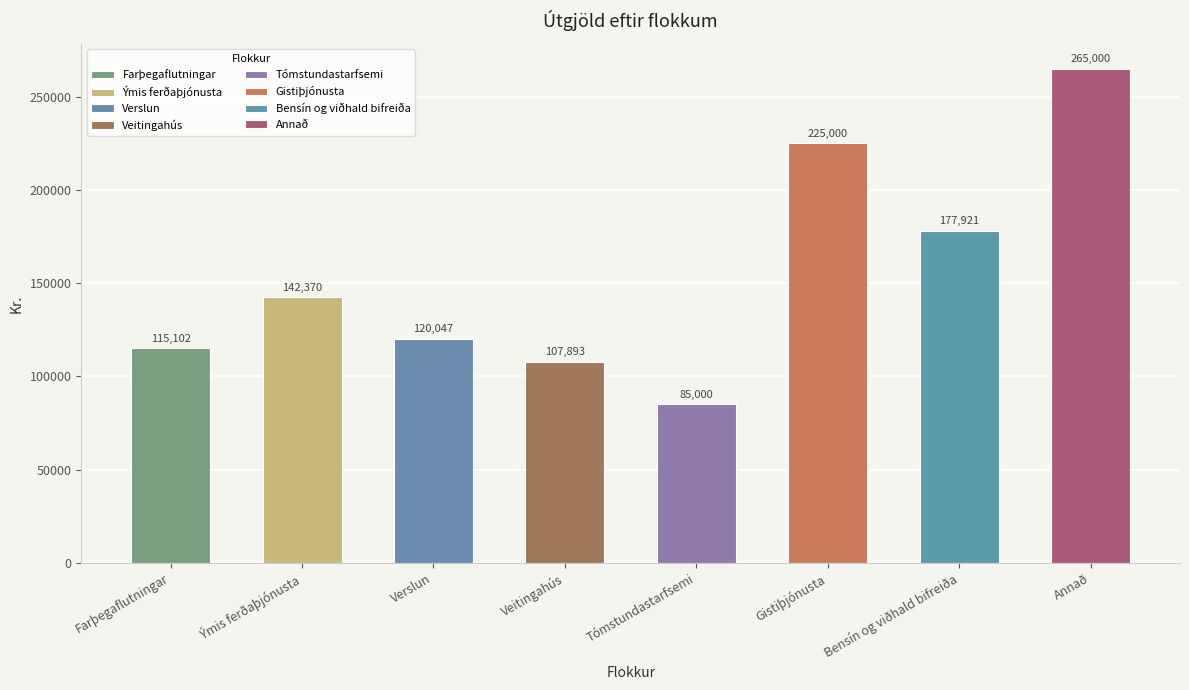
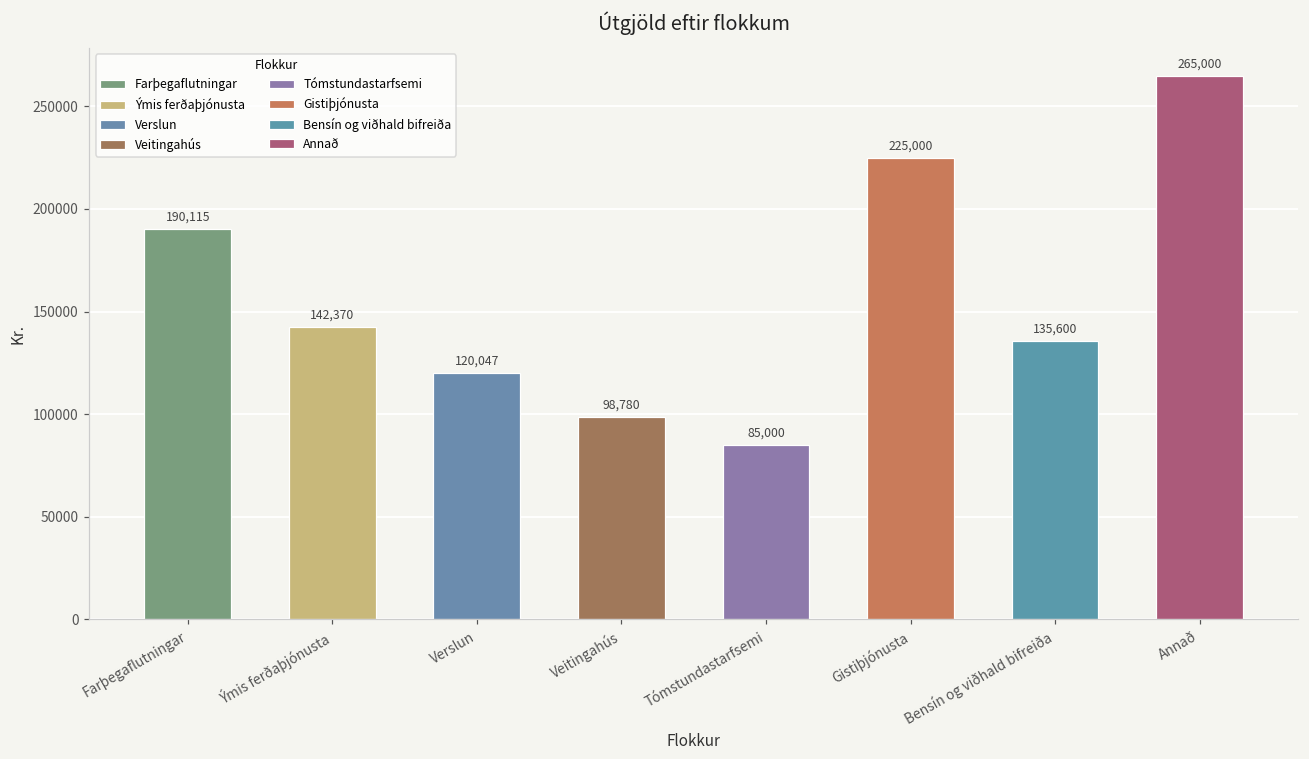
  {
-   "Farþegaflutningar": "115,102",
+   "Farþegaflutningar": "190,115",
    "Ýmis ferðaþjónusta": "142,370",
    "Verslun": "120,047",
-   "Veitingahús": "107,893",
+   "Veitingahús": "98,780",
    "Tómstundastarfsemi": "85,000",
    "Gistiþjónusta": "225,000",
-   "Bensín og viðhald bifreiða": "177,921",
+   "Bensín og viðhald bifreiða": "135,600",
    "Annað": "265,000"
  }
